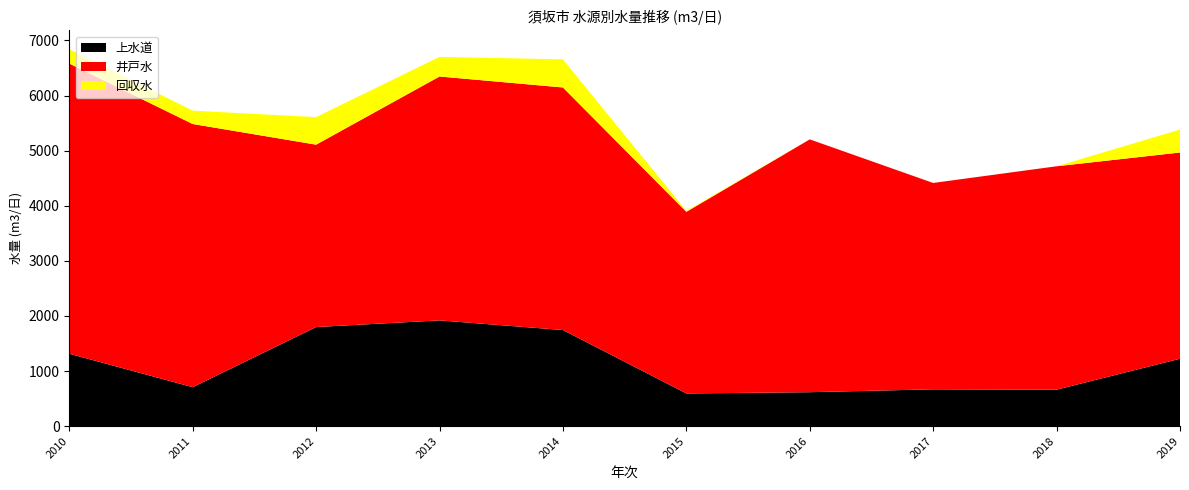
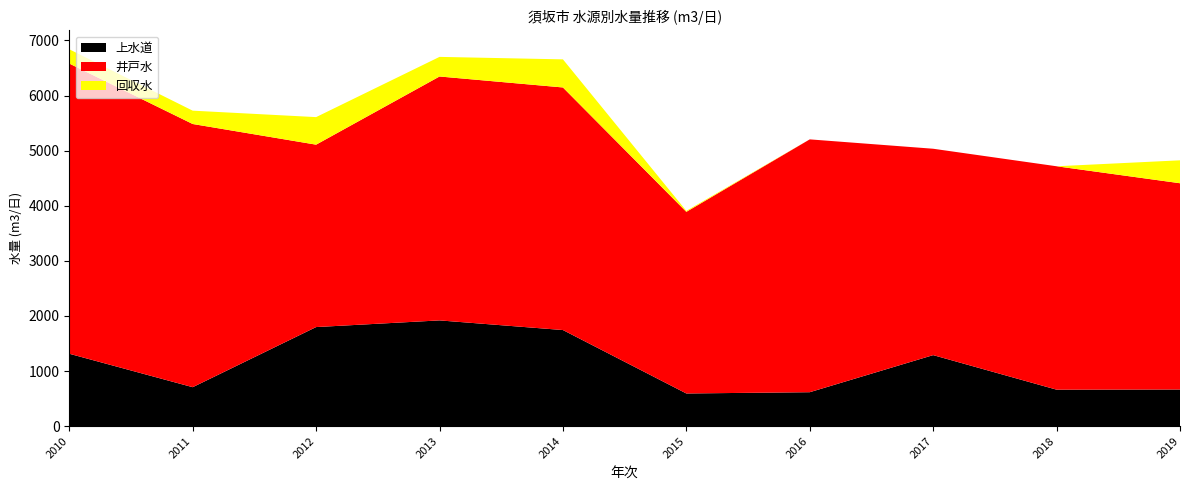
  {
    "上水道": {
-     "2017": 700,
-     "2019": 1200
+     "2017": 1300,
+     "2019": 700
    },
    "回収水": {
      "2010": 300,
      "2011": 200,
      "2012": 500,
      "2013": 400,
      "2014": 500,
      "2019": 400
    }
  }
